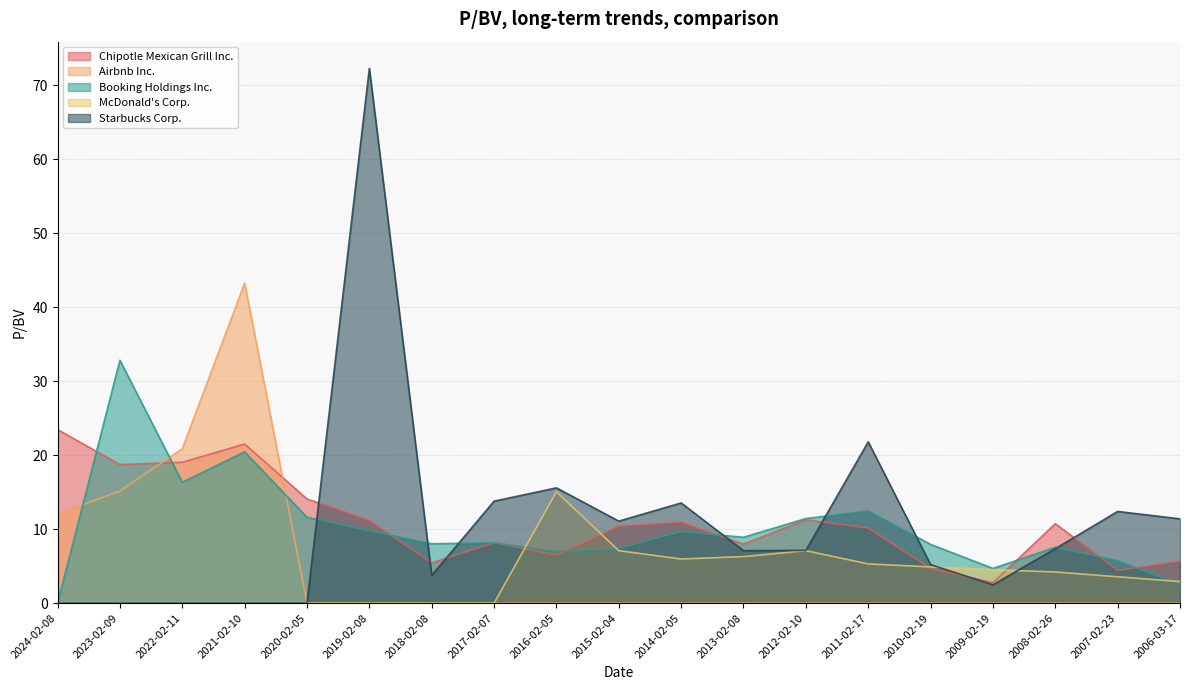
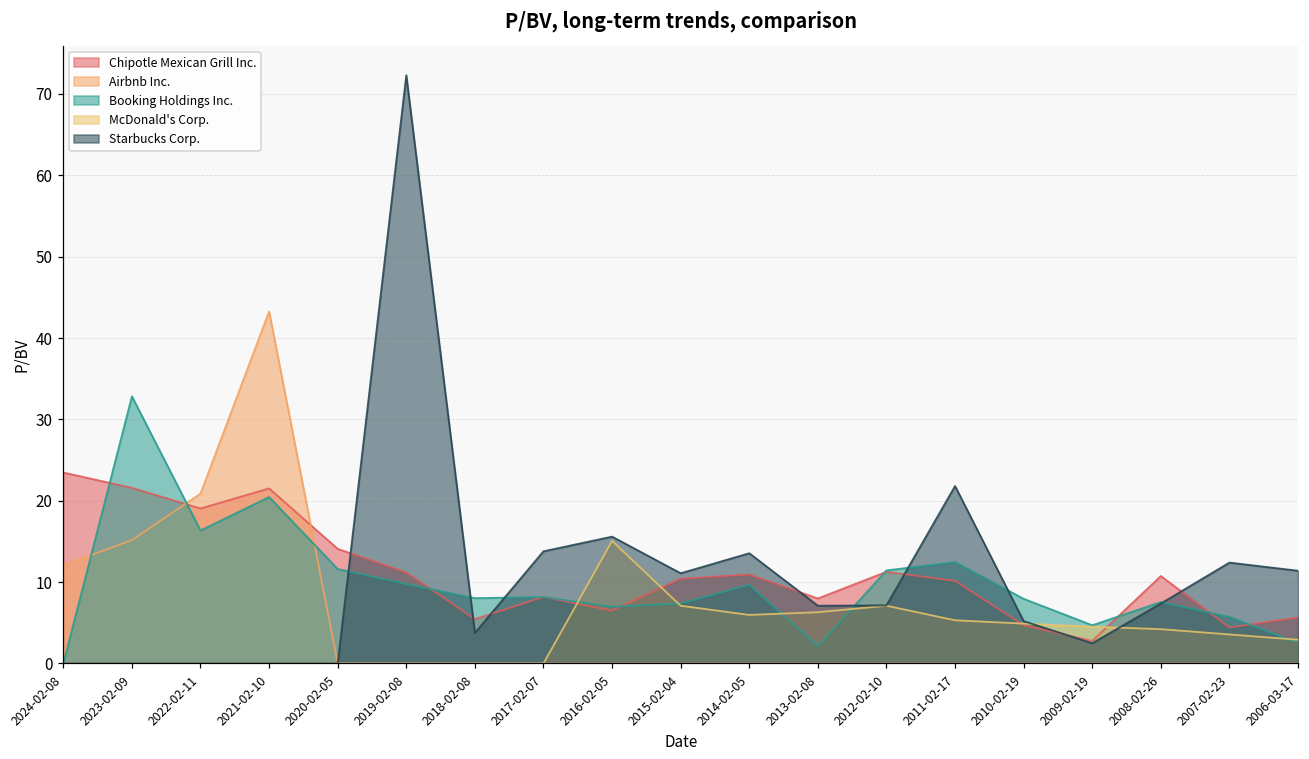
  {
    "Chipotle Mexican Grill Inc.": {
      "2024-02-08": 23,
-     "2023-02-09": 19,
+     "2023-02-09": 22,
      "2022-02-11": 19,
      "2021-02-10": 22,
      "2020-02-05": 14,
      "2019-02-08": 11,
      "2018-02-08": 5,
      "2016-02-05": 7,
      "2015-02-04": 10,
      "2014-02-05": 11,
      "2013-02-08": 8,
      "2011-02-17": 10,
      "2008-02-26": 11,
      "2007-02-23": 4,
      "2006-03-17": 6
    },
    "Booking Holdings Inc.": {
      "2023-02-09": 33,
      "2022-02-11": 16,
      "2021-02-10": 20,
      "2020-02-05": 12,
      "2019-02-08": 10,
      "2018-02-08": 8,
      "2016-02-05": 7,
      "2014-02-05": 10,
-     "2013-02-08": 9,
+     "2013-02-08": 2,
      "2011-02-17": 12,
      "2010-02-19": 8,
      "2007-02-23": 6,
      "2006-03-17": 3
    },
    "Starbucks Corp.": {
      "2019-02-08": 72,
      "2018-02-08": 4,
      "2017-02-07": 14,
      "2016-02-05": 16,
      "2015-02-04": 11,
      "2014-02-05": 14,
      "2013-02-08": 7,
      "2011-02-17": 22,
      "2007-02-23": 12,
      "2006-03-17": 11
    }
  }
